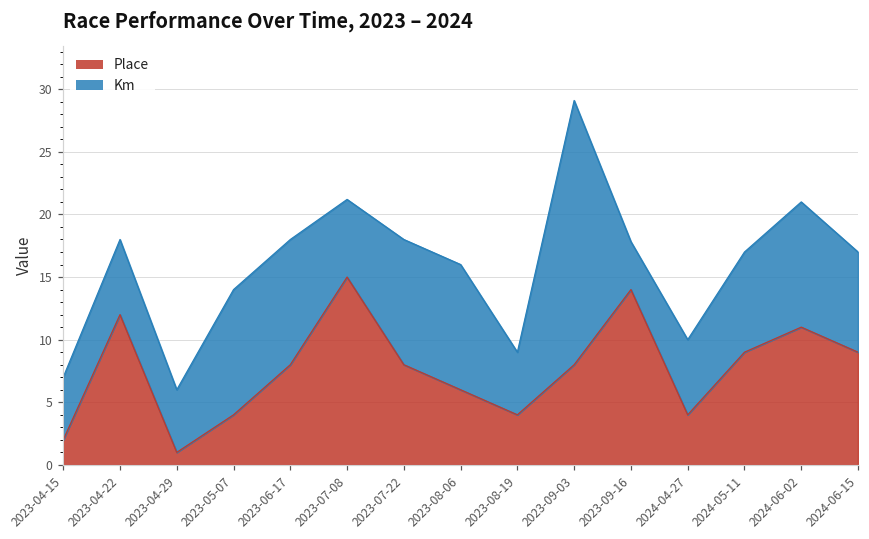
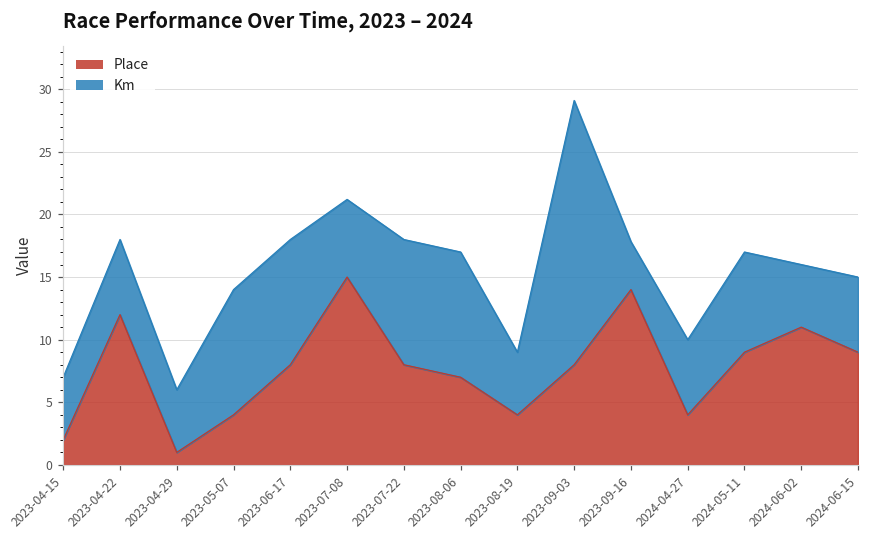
  {
    "Place": {
      "2023-04-15": 2,
      "2023-04-22": 12,
      "2023-04-29": 1,
      "2023-05-07": 4,
      "2023-06-17": 8,
      "2023-07-08": 15,
      "2023-07-22": 8,
-     "2023-08-06": 6,
+     "2023-08-06": 7,
      "2023-08-19": 4,
      "2023-09-03": 8,
      "2023-09-16": 14,
      "2024-04-27": 4,
      "2024-05-11": 9,
      "2024-06-02": 11,
      "2024-06-15": 9
    },
    "Km": {
      "2023-04-15": 5,
      "2023-04-22": 6,
      "2023-04-29": 5,
      "2023-05-07": 10,
      "2023-06-17": 10,
      "2023-07-08": 6,
      "2023-07-22": 10,
      "2023-08-06": 10,
      "2023-08-19": 5,
      "2023-09-03": 21,
      "2023-09-16": 4,
      "2024-04-27": 6,
      "2024-05-11": 8,
-     "2024-06-02": 10,
-     "2024-06-15": 8
+     "2024-06-02": 5,
+     "2024-06-15": 6
    }
  }
